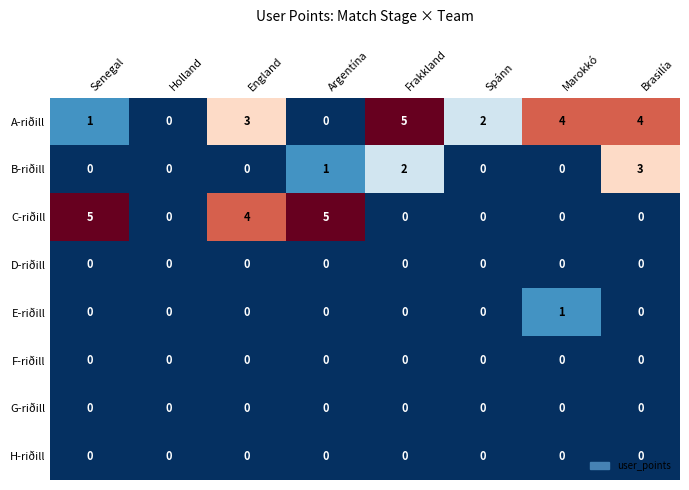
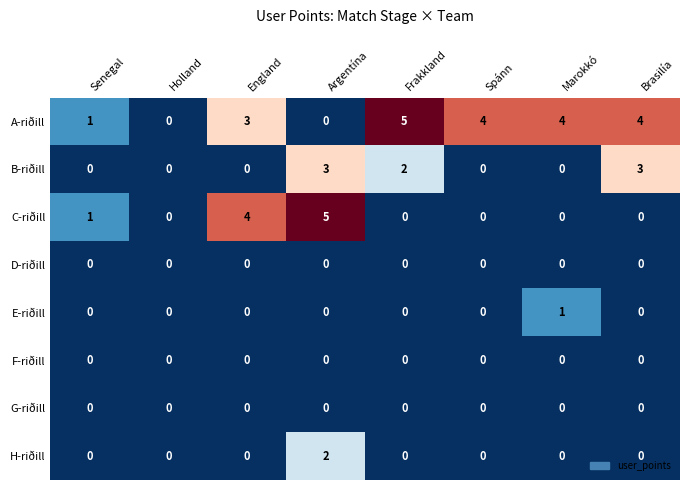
  {
    "A-riðill": {
      "Senegal": 1,
      "Holland": 0,
      "England": 3,
      "Argentína": 0,
      "Frakkland": 5,
-     "Spánn": 2,
+     "Spánn": 4,
      "Marokkó": 4,
      "Brasilía": 4
    },
    "B-riðill": {
      "Senegal": 0,
      "Holland": 0,
      "England": 0,
-     "Argentína": 1,
+     "Argentína": 3,
      "Frakkland": 2,
      "Spánn": 0,
      "Marokkó": 0,
      "Brasilía": 3
    },
    "C-riðill": {
-     "Senegal": 5,
+     "Senegal": 1,
      "Holland": 0,
      "England": 4,
      "Argentína": 5,
      "Frakkland": 0,
      "Spánn": 0,
      "Marokkó": 0,
      "Brasilía": 0
    },
    "D-riðill": {
      "Senegal": 0,
      "Holland": 0,
      "England": 0,
      "Argentína": 0,
      "Frakkland": 0,
      "Spánn": 0,
      "Marokkó": 0,
      "Brasilía": 0
    },
    "E-riðill": {
      "Senegal": 0,
      "Holland": 0,
      "England": 0,
      "Argentína": 0,
      "Frakkland": 0,
      "Spánn": 0,
      "Marokkó": 1,
      "Brasilía": 0
    },
    "F-riðill": {
      "Senegal": 0,
      "Holland": 0,
      "England": 0,
      "Argentína": 0,
      "Frakkland": 0,
      "Spánn": 0,
      "Marokkó": 0,
      "Brasilía": 0
    },
    "G-riðill": {
      "Senegal": 0,
      "Holland": 0,
      "England": 0,
      "Argentína": 0,
      "Frakkland": 0,
      "Spánn": 0,
      "Marokkó": 0,
      "Brasilía": 0
    },
    "H-riðill": {
      "Senegal": 0,
      "Holland": 0,
      "England": 0,
-     "Argentína": 0,
+     "Argentína": 2,
      "Frakkland": 0,
      "Spánn": 0,
      "Marokkó": 0,
      "Brasilía": 0
    }
  }
